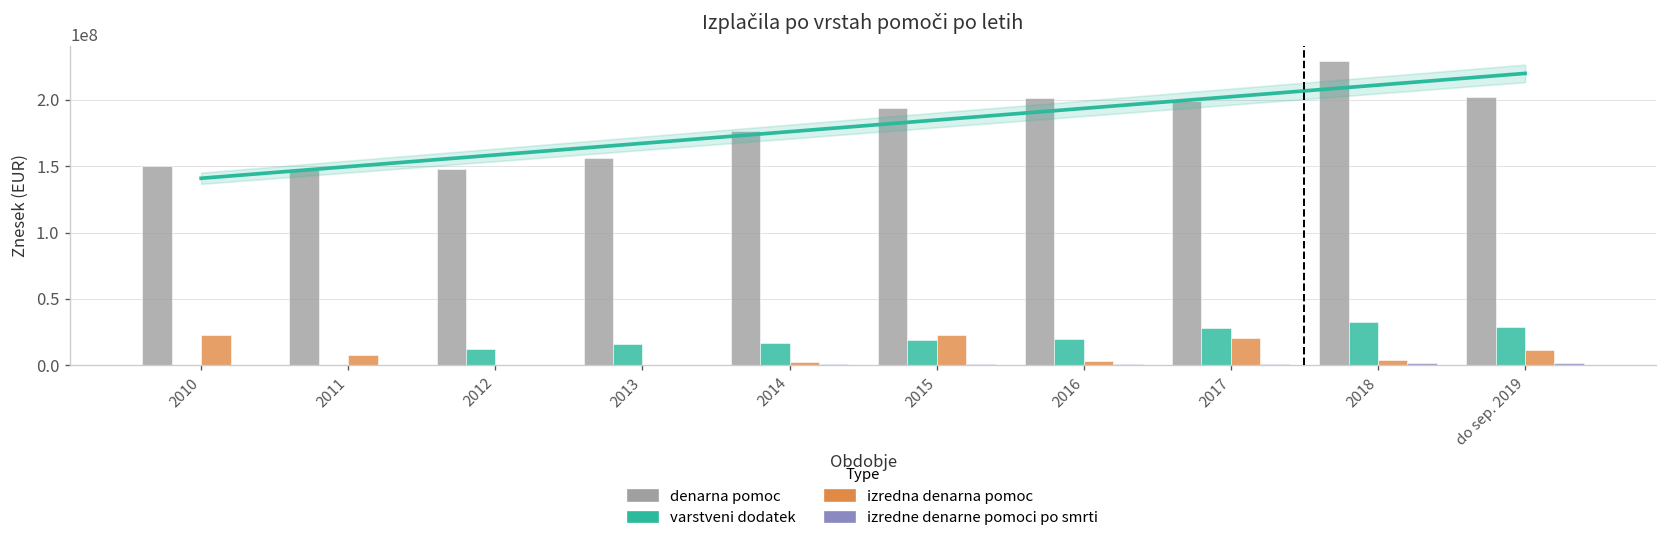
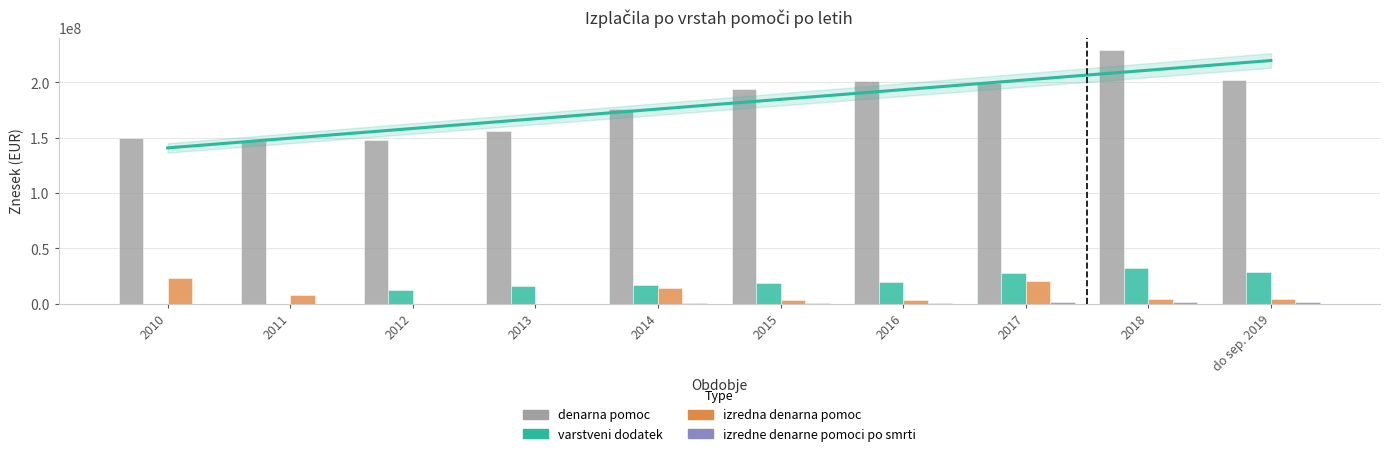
  {
    "izredna denarna pomoc": {
      "2010": 23000000,
      "2011": 8000000,
      "2012": 0,
      "2013": 0,
-     "2014": 2000000,
-     "2015": 23000000,
+     "2014": 14000000,
+     "2015": 3000000,
      "2016": 3000000,
      "2017": 20000000,
      "2018": 4000000,
-     "do sep. 2019": 12000000
+     "do sep. 2019": 4000000
    }
  }
